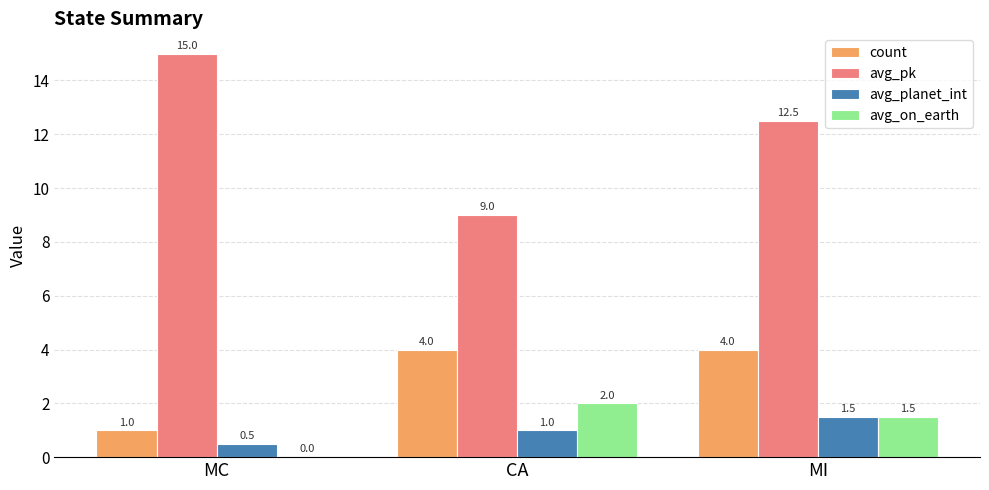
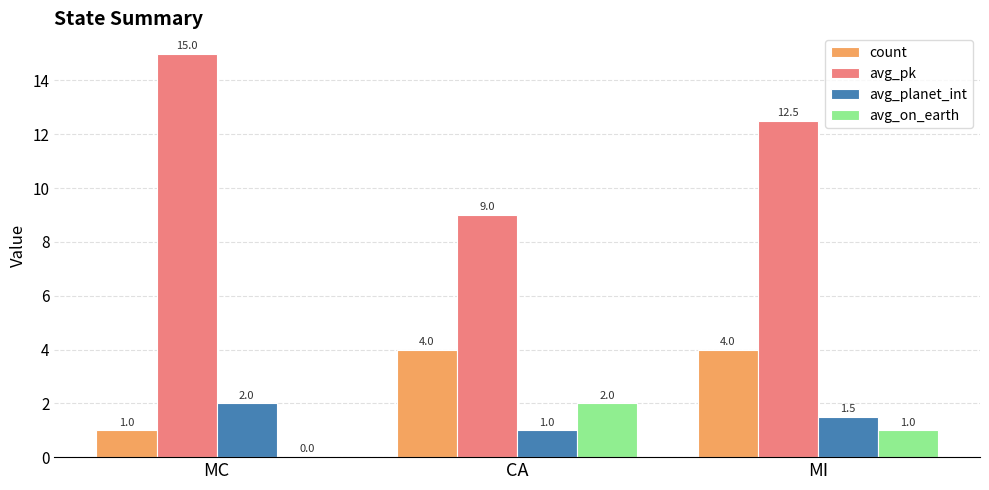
  {
    "avg_planet_int": {
-     "MC": 0.5,
+     "MC": 2.0,
      "CA": 1.0,
      "MI": 1.5
    },
    "avg_on_earth": {
      "MC": 0.0,
      "CA": 2.0,
-     "MI": 1.5
+     "MI": 1.0
    }
  }
